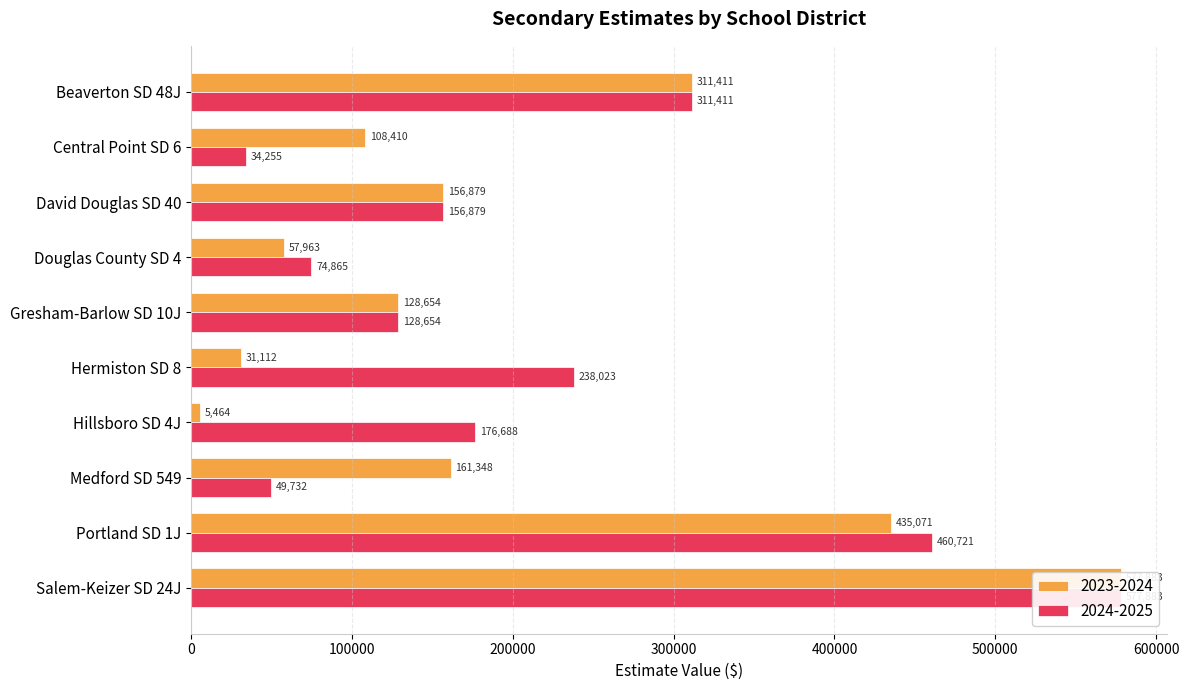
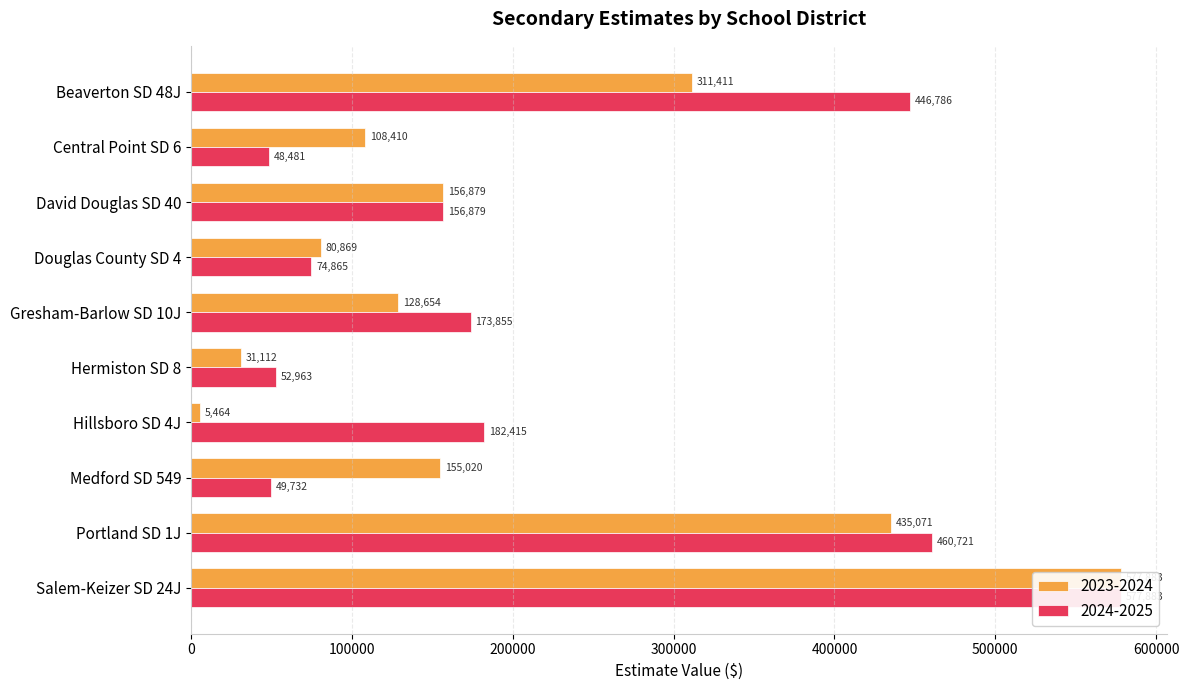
  {
    "2023-2024": {
      "Beaverton SD 48J": "311,411",
      "Central Point SD 6": "108,410",
      "David Douglas SD 40": "156,879",
-     "Douglas County SD 4": "57,963",
+     "Douglas County SD 4": "80,869",
      "Gresham-Barlow SD 10J": "128,654",
      "Hermiston SD 8": "31,112",
      "Hillsboro SD 4J": "5,464",
-     "Medford SD 549": "161,348",
+     "Medford SD 549": "155,020",
      "Portland SD 1J": "435,071"
    },
    "2024-2025": {
-     "Beaverton SD 48J": "311,411",
-     "Central Point SD 6": "34,255",
+     "Beaverton SD 48J": "446,786",
+     "Central Point SD 6": "48,481",
      "David Douglas SD 40": "156,879",
      "Douglas County SD 4": "74,865",
-     "Gresham-Barlow SD 10J": "128,654",
-     "Hermiston SD 8": "238,023",
-     "Hillsboro SD 4J": "176,688",
+     "Gresham-Barlow SD 10J": "173,855",
+     "Hermiston SD 8": "52,963",
+     "Hillsboro SD 4J": "182,415",
      "Medford SD 549": "49,732",
      "Portland SD 1J": "460,721"
    }
  }
